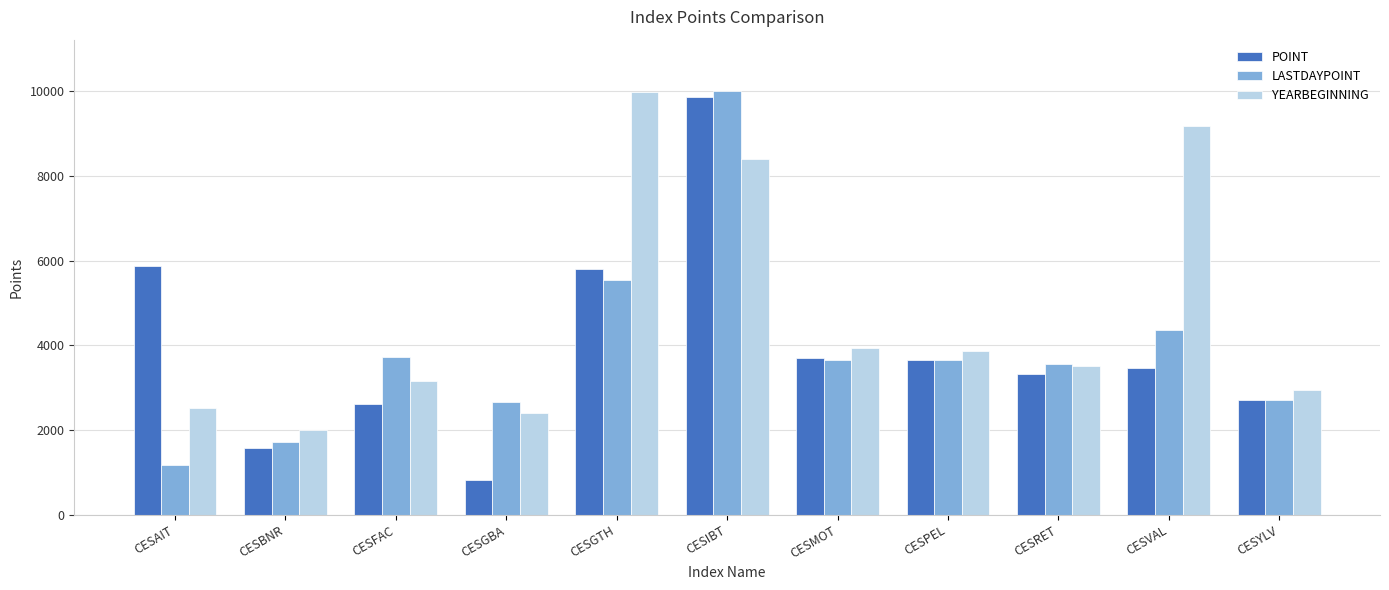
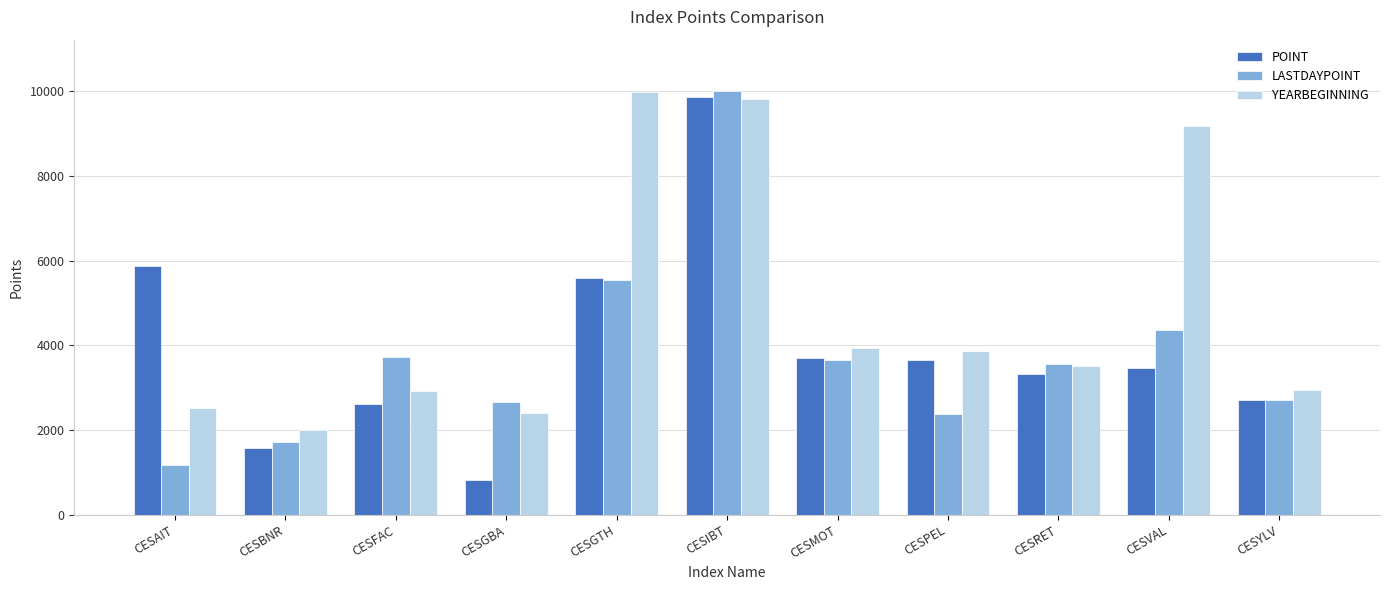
  {
    "POINT": {
      "CESAIT": 5900,
      "CESBNR": 1600,
      "CESFAC": 2600,
      "CESGBA": 800,
-     "CESGTH": 5800,
+     "CESGTH": 5600,
      "CESIBT": 9900,
      "CESMOT": 3700,
      "CESPEL": 3700,
      "CESRET": 3300,
      "CESVAL": 3500,
      "CESYLV": 2700
    },
    "LASTDAYPOINT": {
      "CESAIT": 1200,
      "CESBNR": 1700,
      "CESFAC": 3700,
      "CESGBA": 2700,
      "CESGTH": 5500,
      "CESIBT": 10000,
      "CESMOT": 3700,
-     "CESPEL": 3700,
+     "CESPEL": 2400,
      "CESRET": 3600,
      "CESVAL": 4400,
      "CESYLV": 2700
    },
    "YEARBEGINNING": {
      "CESAIT": 2500,
      "CESBNR": 2000,
-     "CESFAC": 3200,
+     "CESFAC": 2900,
      "CESGBA": 2400,
      "CESGTH": 10000,
-     "CESIBT": 8400,
+     "CESIBT": 9800,
      "CESMOT": 3900,
      "CESPEL": 3900,
      "CESRET": 3500,
      "CESVAL": 9200,
      "CESYLV": 3000
    }
  }
